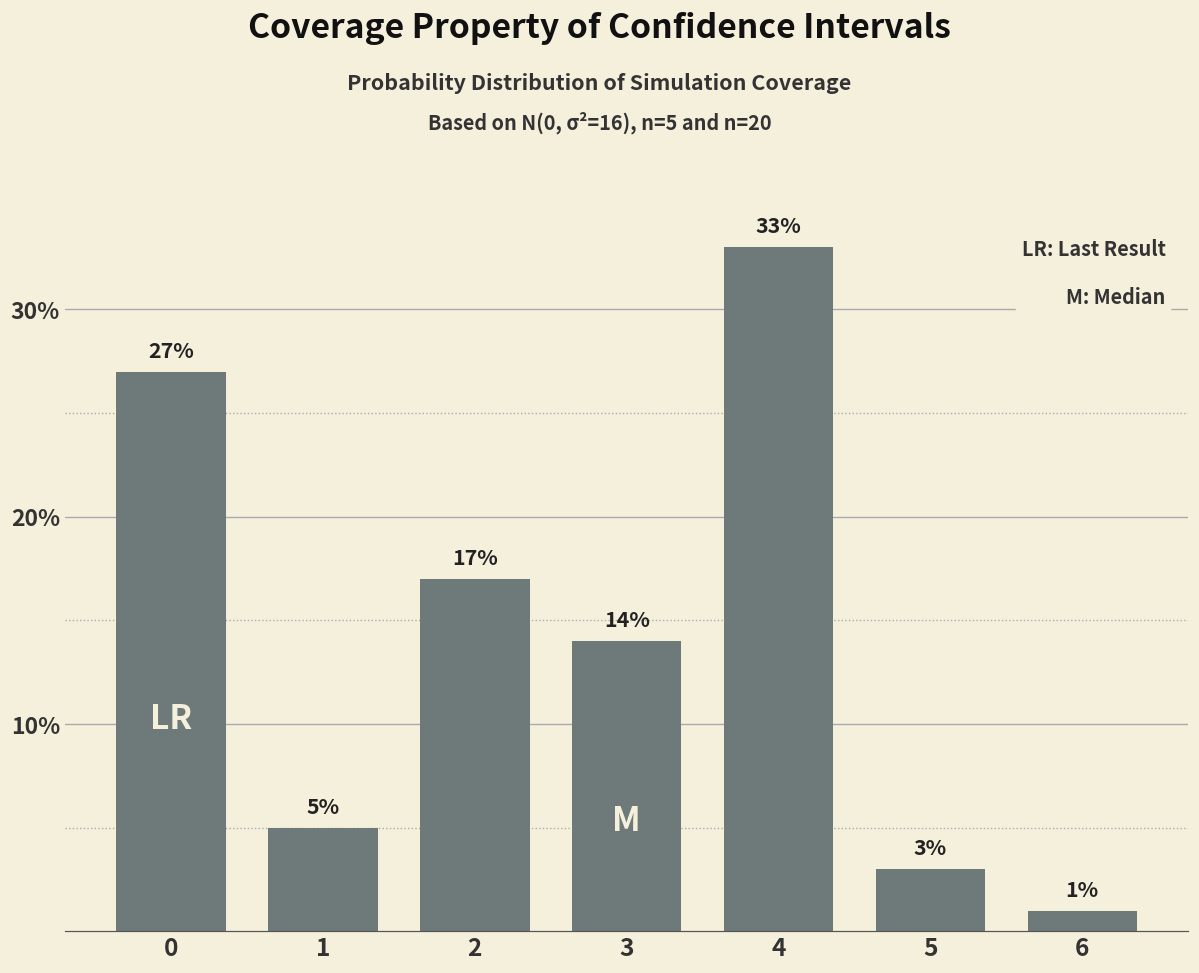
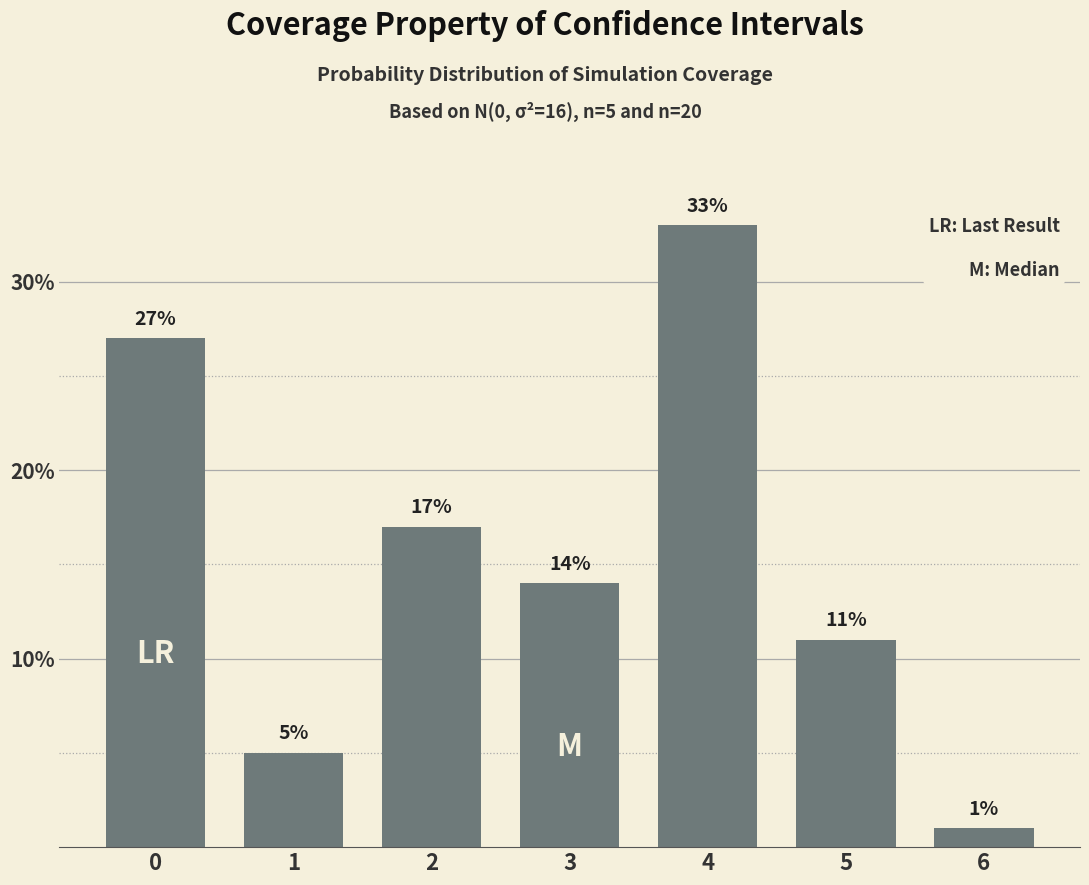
  {
    "0": "27%",
    "1": "5%",
    "2": "17%",
    "3": "14%",
    "4": "33%",
-   "5": "3%",
+   "5": "11%",
    "6": "1%"
  }
